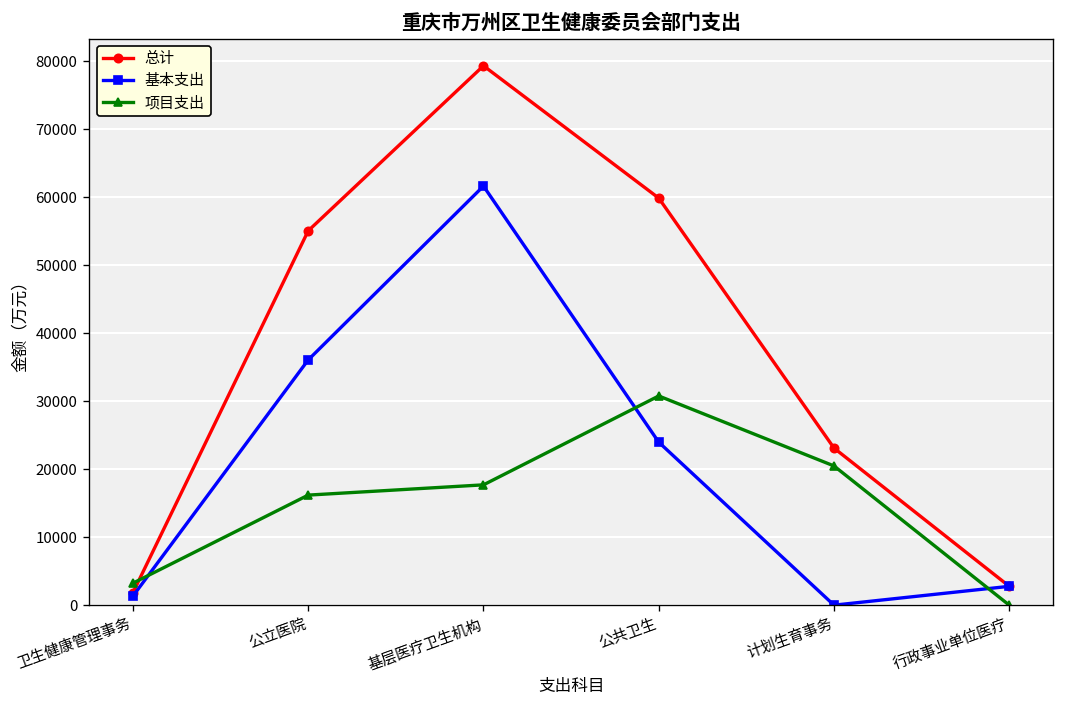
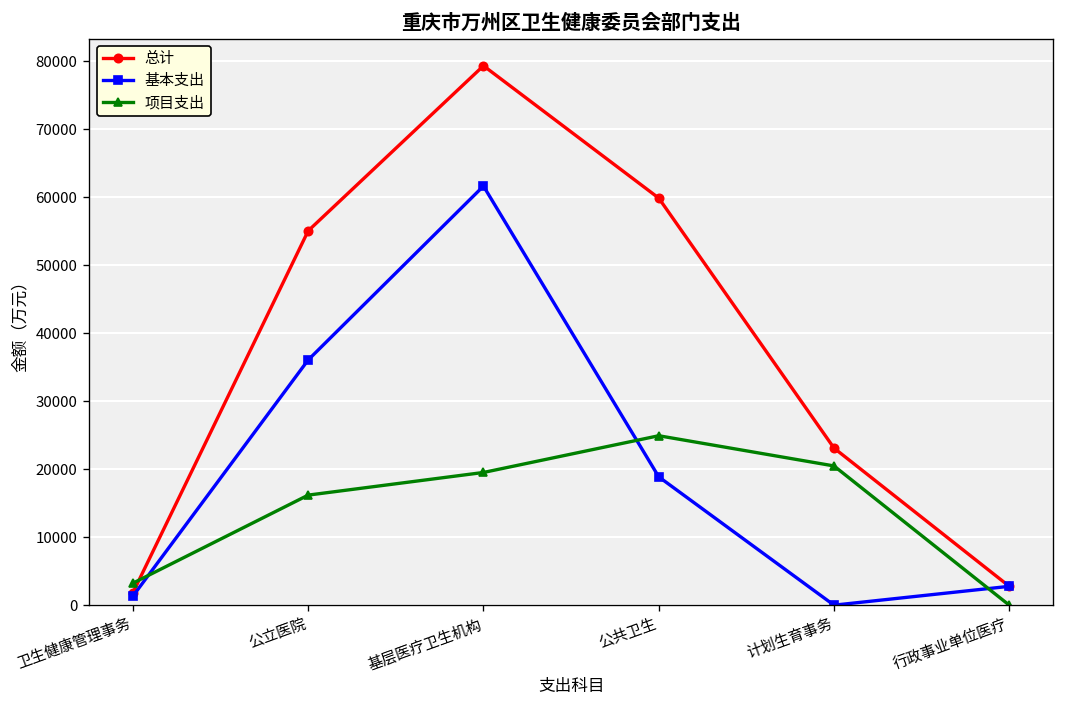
  {
    "总计": {
      "卫生健康管理事务": 2000,
      "公立医院": 55000,
      "基层医疗卫生机构": 79000,
      "公共卫生": 60000,
      "计划生育事务": 23000
    },
    "基本支出": {
      "卫生健康管理事务": 1000,
      "公立医院": 36000,
      "基层医疗卫生机构": 62000,
-     "公共卫生": 24000,
+     "公共卫生": 19000,
      "计划生育事务": 0
    },
    "项目支出": {
      "卫生健康管理事务": 3000,
      "公立医院": 16000,
-     "基层医疗卫生机构": 18000,
-     "公共卫生": 31000,
+     "基层医疗卫生机构": 20000,
+     "公共卫生": 25000,
      "计划生育事务": 20000,
      "行政事业单位医疗": 0
    }
  }
